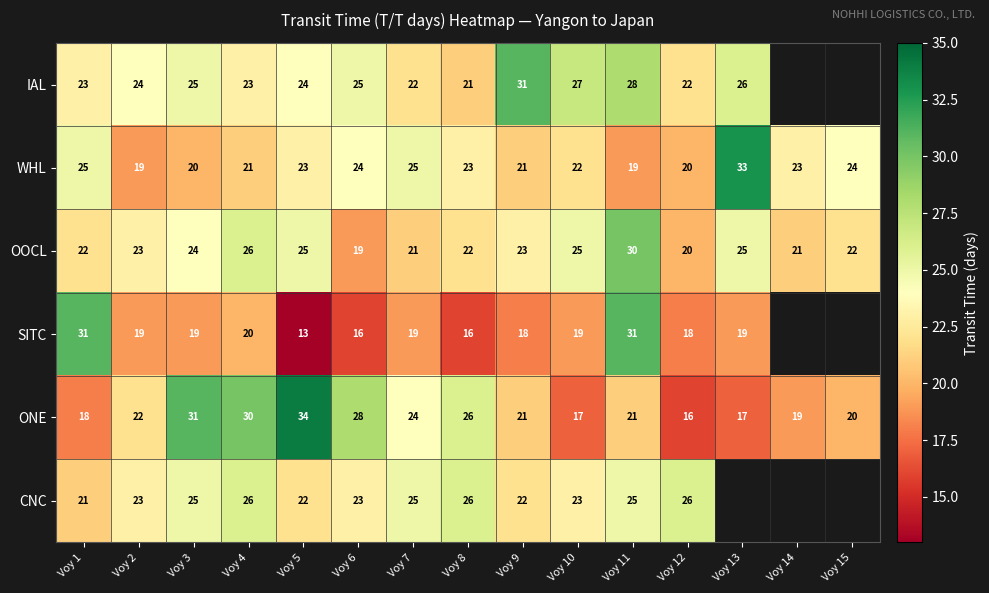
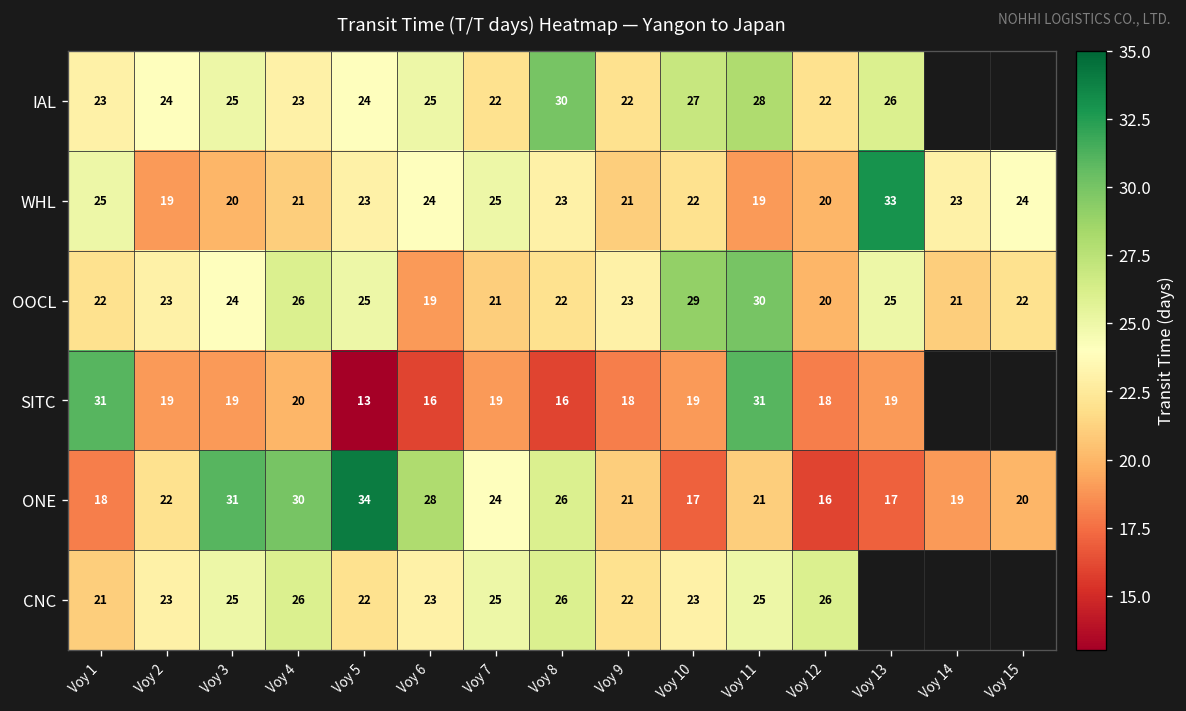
  {
    "IAL": {
      "Voy 1": 23,
      "Voy 2": 24,
      "Voy 3": 25,
      "Voy 4": 23,
      "Voy 5": 24,
      "Voy 6": 25,
      "Voy 7": 22,
-     "Voy 8": 21,
-     "Voy 9": 31,
+     "Voy 8": 30,
+     "Voy 9": 22,
      "Voy 10": 27,
      "Voy 11": 28,
      "Voy 12": 22,
      "Voy 13": 26
    },
    "WHL": {
      "Voy 1": 25,
      "Voy 2": 19,
      "Voy 3": 20,
      "Voy 4": 21,
      "Voy 5": 23,
      "Voy 6": 24,
      "Voy 7": 25,
      "Voy 8": 23,
      "Voy 9": 21,
      "Voy 10": 22,
      "Voy 11": 19,
      "Voy 12": 20,
      "Voy 13": 33,
      "Voy 14": 23,
      "Voy 15": 24
    },
    "OOCL": {
      "Voy 1": 22,
      "Voy 2": 23,
      "Voy 3": 24,
      "Voy 4": 26,
      "Voy 5": 25,
      "Voy 6": 19,
      "Voy 7": 21,
      "Voy 8": 22,
      "Voy 9": 23,
-     "Voy 10": 25,
+     "Voy 10": 29,
      "Voy 11": 30,
      "Voy 12": 20,
      "Voy 13": 25,
      "Voy 14": 21,
      "Voy 15": 22
    },
    "SITC": {
      "Voy 1": 31,
      "Voy 2": 19,
      "Voy 3": 19,
      "Voy 4": 20,
      "Voy 5": 13,
      "Voy 6": 16,
      "Voy 7": 19,
      "Voy 8": 16,
      "Voy 9": 18,
      "Voy 10": 19,
      "Voy 11": 31,
      "Voy 12": 18,
      "Voy 13": 19
    },
    "ONE": {
      "Voy 1": 18,
      "Voy 2": 22,
      "Voy 3": 31,
      "Voy 4": 30,
      "Voy 5": 34,
      "Voy 6": 28,
      "Voy 7": 24,
      "Voy 8": 26,
      "Voy 9": 21,
      "Voy 10": 17,
      "Voy 11": 21,
      "Voy 12": 16,
      "Voy 13": 17,
      "Voy 14": 19,
      "Voy 15": 20
    },
    "CNC": {
      "Voy 1": 21,
      "Voy 2": 23,
      "Voy 3": 25,
      "Voy 4": 26,
      "Voy 5": 22,
      "Voy 6": 23,
      "Voy 7": 25,
      "Voy 8": 26,
      "Voy 9": 22,
      "Voy 10": 23,
      "Voy 11": 25,
      "Voy 12": 26
    }
  }
